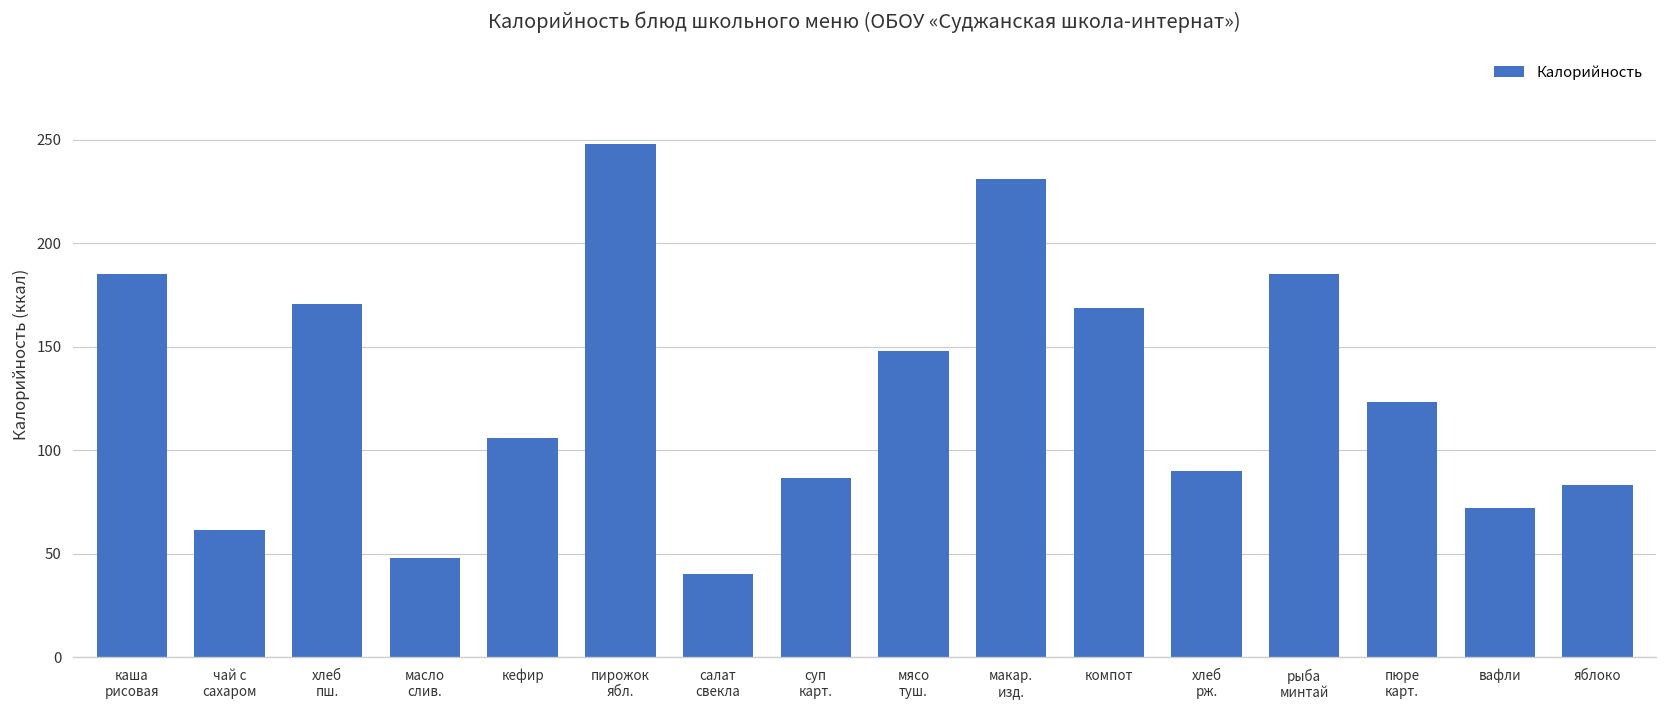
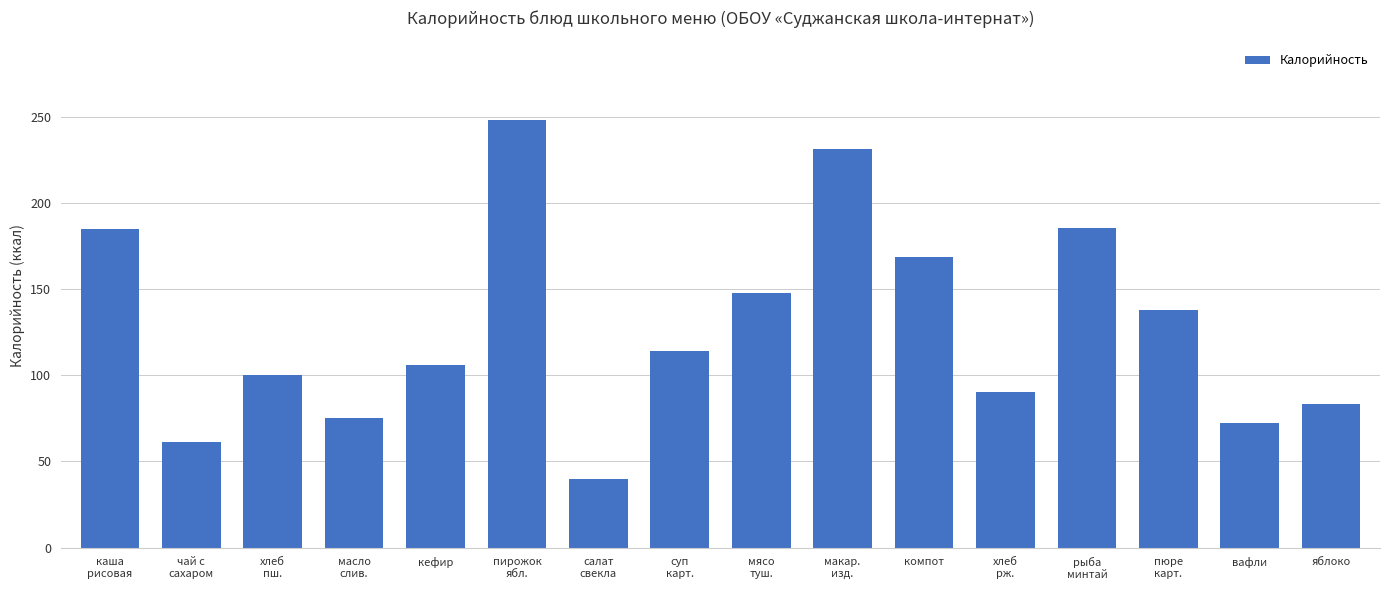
  {
    "каша рисовая": 185,
    "чай с сахаром": 61,
-   "хлеб пш.": 171,
-   "масло слив.": 48,
+   "хлеб пш.": 100,
+   "масло слив.": 75,
    "кефир": 106,
    "пирожок ябл.": 248,
    "салат свекла": 40,
-   "суп карт.": 87,
+   "суп карт.": 114,
    "мясо туш.": 148,
    "макар. изд.": 231,
    "компот": 169,
    "хлеб рж.": 90,
    "рыба минтай": 185,
-   "пюре карт.": 123,
+   "пюре карт.": 138,
    "вафли": 72,
    "яблоко": 83
  }
